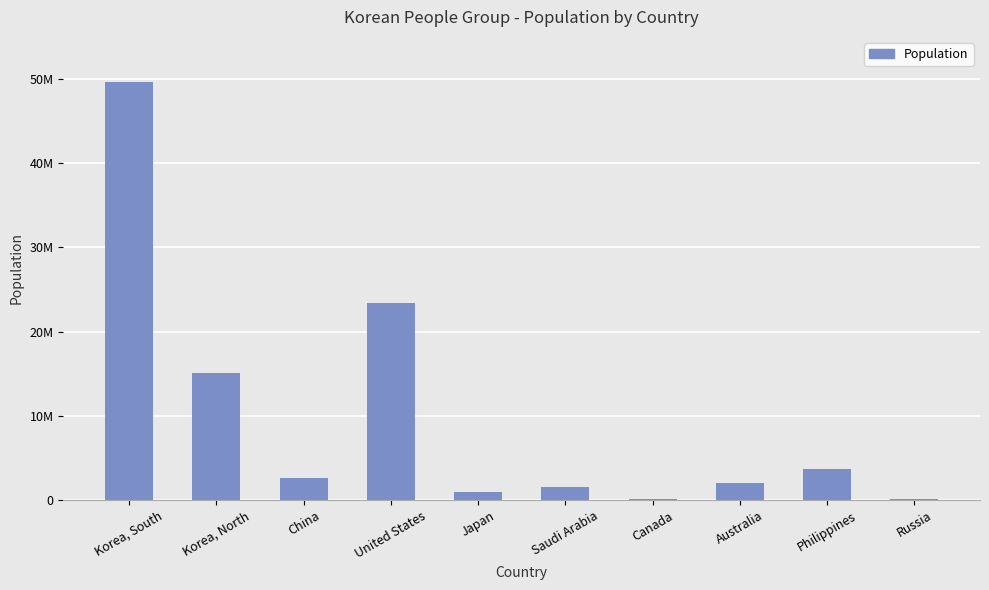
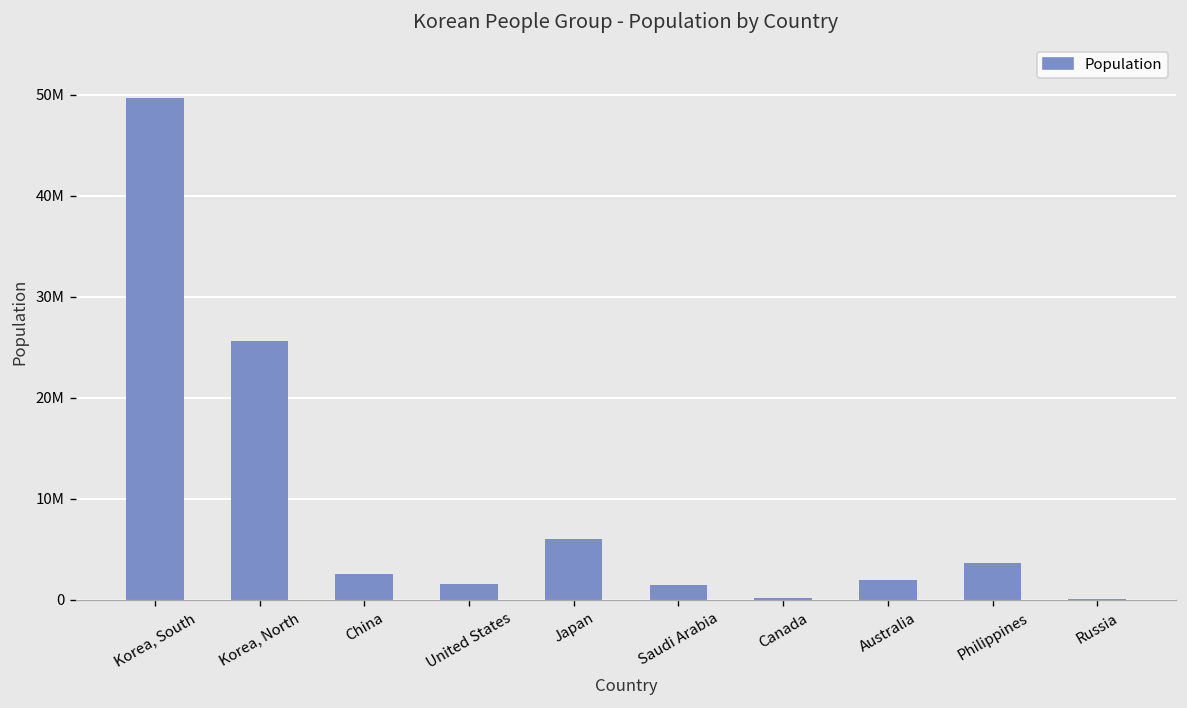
  {
    "Korea, South": 50000000,
-   "Korea, North": 15000000,
+   "Korea, North": 26000000,
    "China": 3000000,
-   "United States": 23000000,
-   "Japan": 1000000,
+   "United States": 2000000,
+   "Japan": 6000000,
    "Saudi Arabia": 2000000,
    "Australia": 2000000,
    "Philippines": 4000000
  }
